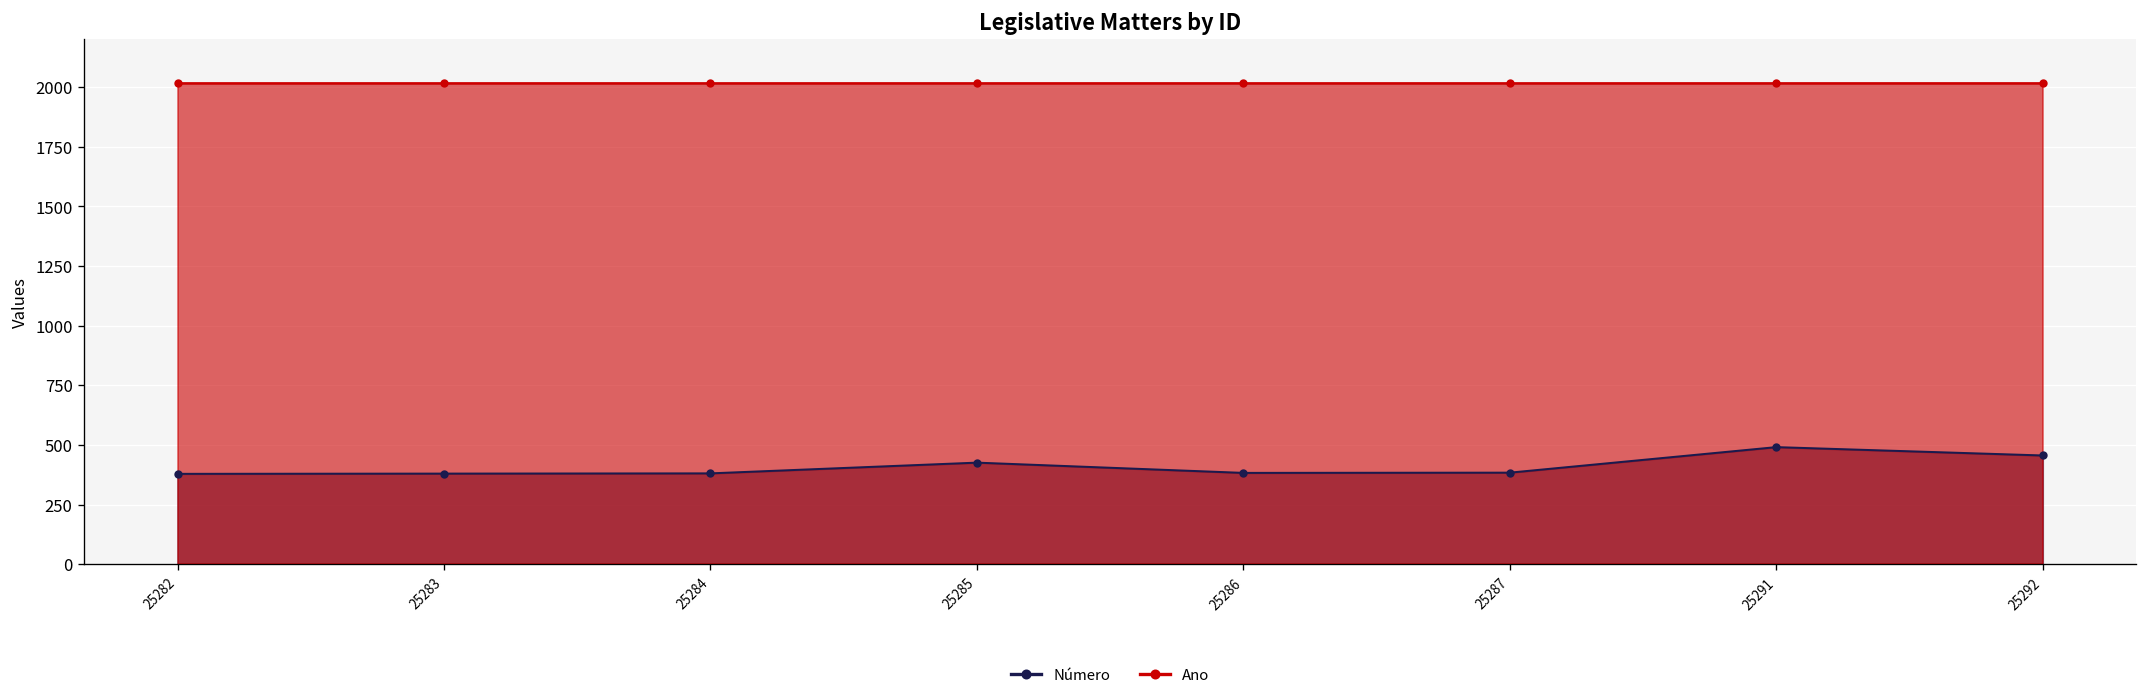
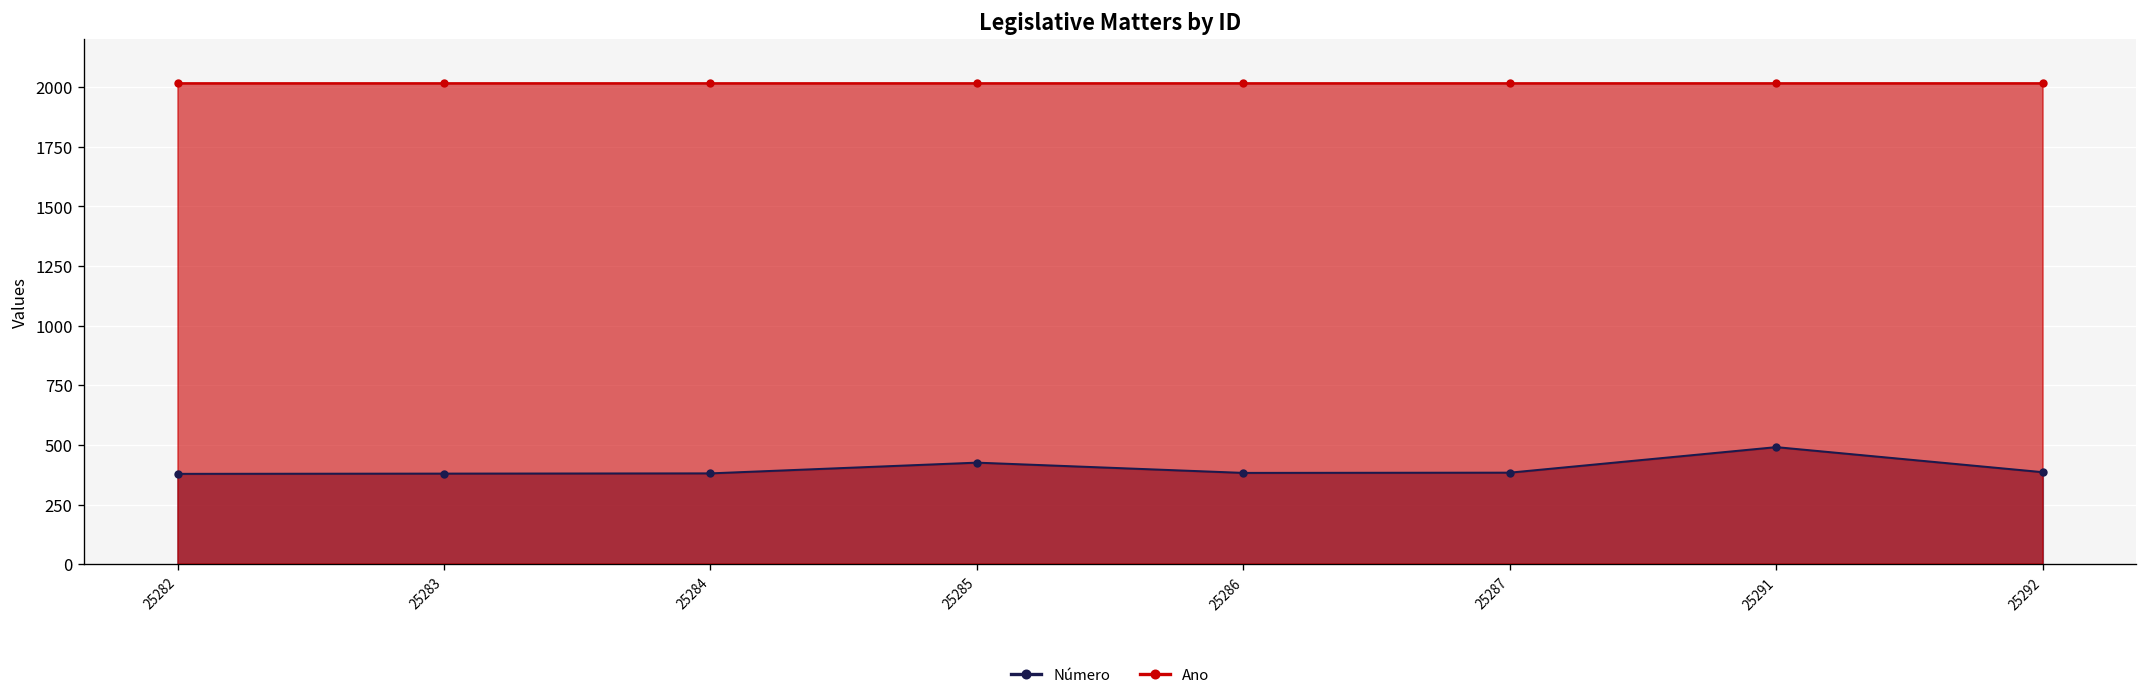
  {
    "Número": {
      "25282": 380,
      "25283": 380,
      "25284": 380,
      "25285": 430,
      "25286": 380,
      "25287": 380,
      "25291": 490,
-     "25292": 460
+     "25292": 390
    },
    "Ano": {
      "25282": 2020,
      "25283": 2020,
      "25284": 2020,
      "25285": 2020,
      "25286": 2020,
      "25287": 2020,
      "25291": 2020,
      "25292": 2020
    }
  }
